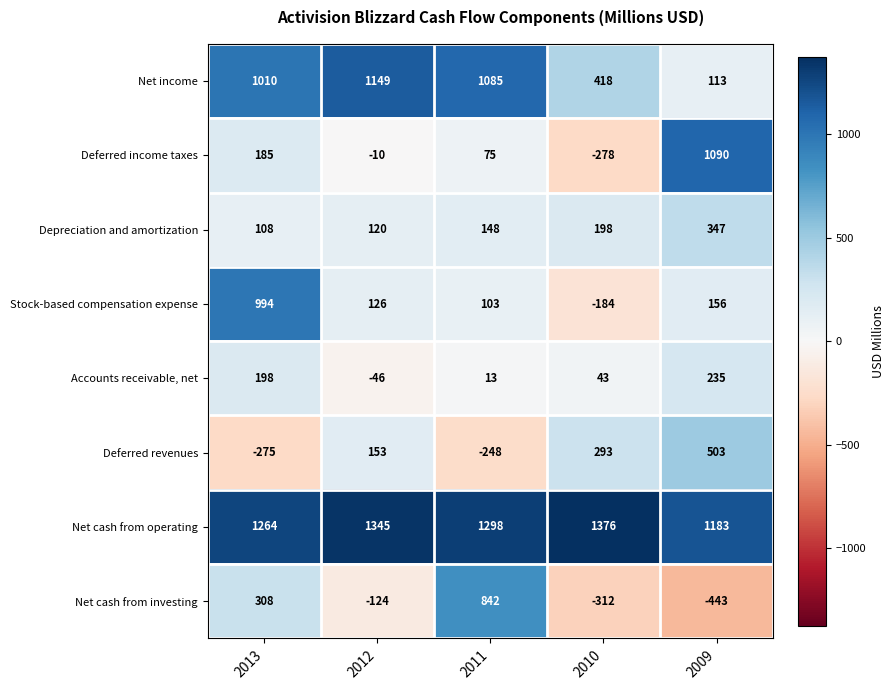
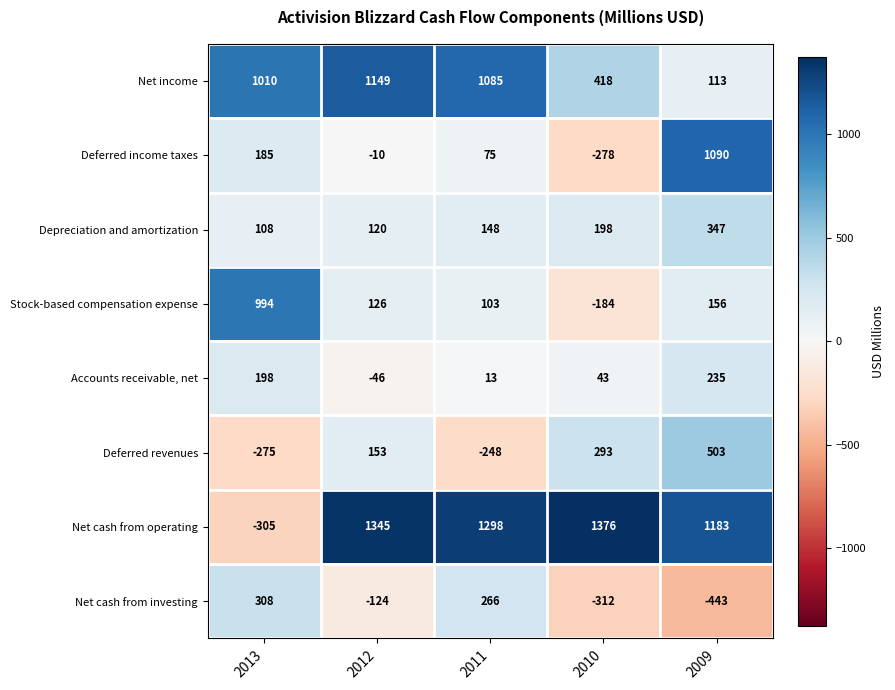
  {
    "Net income": {
      "2013": 1010,
      "2012": 1149,
      "2011": 1085,
      "2010": 418,
      "2009": 113
    },
    "Deferred income taxes": {
      "2013": 185,
      "2012": -10,
      "2011": 75,
      "2010": -278,
      "2009": 1090
    },
    "Depreciation and amortization": {
      "2013": 108,
      "2012": 120,
      "2011": 148,
      "2010": 198,
      "2009": 347
    },
    "Stock-based compensation expense": {
      "2013": 994,
      "2012": 126,
      "2011": 103,
      "2010": -184,
      "2009": 156
    },
    "Accounts receivable, net": {
      "2013": 198,
      "2012": -46,
      "2011": 13,
      "2010": 43,
      "2009": 235
    },
    "Deferred revenues": {
      "2013": -275,
      "2012": 153,
      "2011": -248,
      "2010": 293,
      "2009": 503
    },
    "Net cash from operating": {
-     "2013": 1264,
+     "2013": -305,
      "2012": 1345,
      "2011": 1298,
      "2010": 1376,
      "2009": 1183
    },
    "Net cash from investing": {
      "2013": 308,
      "2012": -124,
-     "2011": 842,
+     "2011": 266,
      "2010": -312,
      "2009": -443
    }
  }
